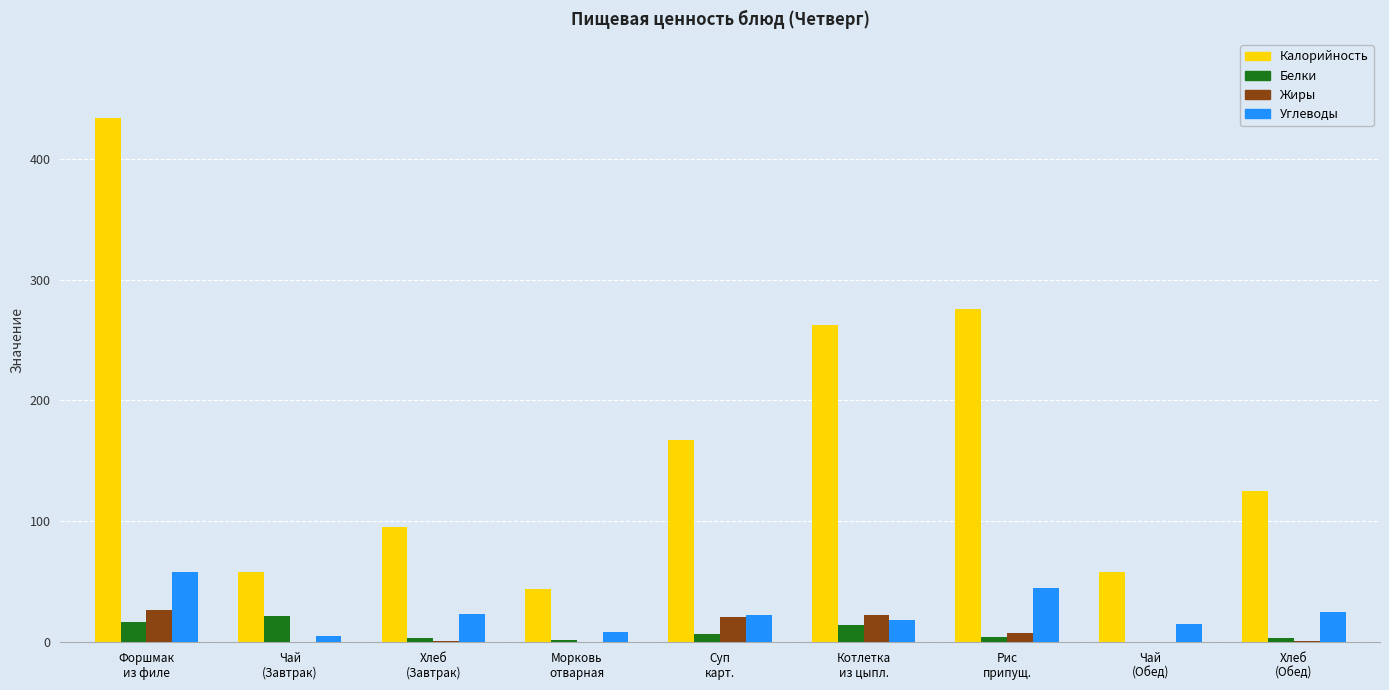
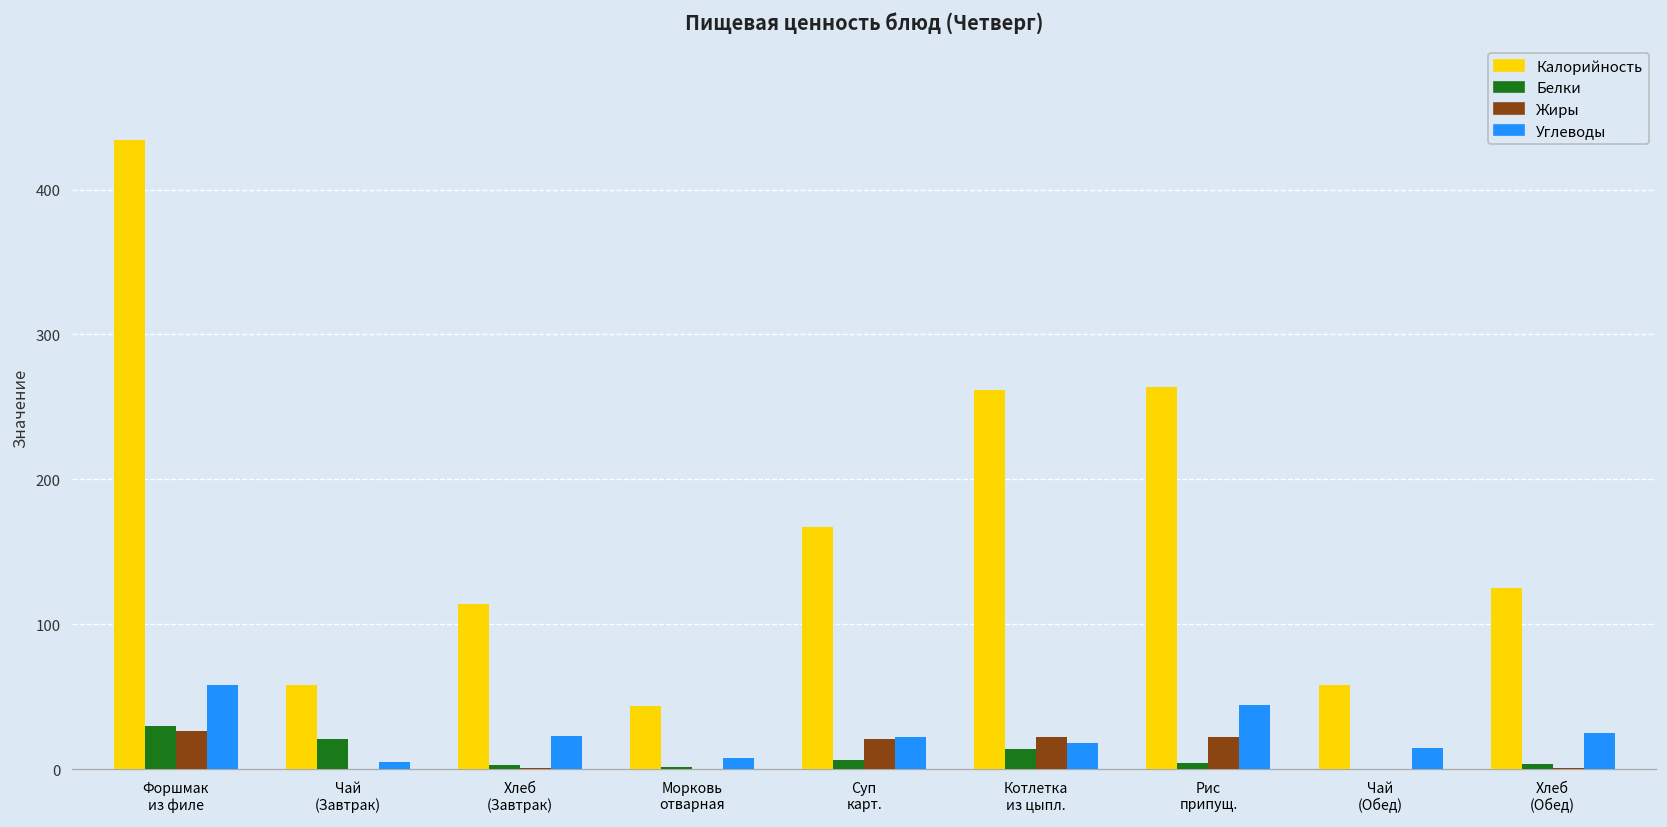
  {
    "Калорийность": {
      "Форшмак из филе": 434,
      "Чай (Завтрак)": 58,
-     "Хлеб (Завтрак)": 95,
+     "Хлеб (Завтрак)": 114,
      "Морковь отварная": 44,
      "Суп карт.": 167,
      "Котлетка из цыпл.": 262,
-     "Рис припущ.": 276,
+     "Рис припущ.": 264,
      "Чай (Обед)": 58,
      "Хлеб (Обед)": 125
    },
    "Белки": {
-     "Форшмак из филе": 16,
+     "Форшмак из филе": 30,
      "Чай (Завтрак)": 21,
      "Хлеб (Завтрак)": 3,
      "Суп карт.": 6,
      "Котлетка из цыпл.": 14,
      "Рис припущ.": 4,
      "Хлеб (Обед)": 4
    },
    "Жиры": {
      "Форшмак из филе": 26,
      "Чай (Завтрак)": 0,
      "Морковь отварная": 0,
      "Суп карт.": 21,
      "Котлетка из цыпл.": 22,
-     "Рис припущ.": 7,
+     "Рис припущ.": 22,
      "Чай (Обед)": 0
    },
    "Углеводы": {
      "Форшмак из филе": 58,
      "Чай (Завтрак)": 5,
      "Хлеб (Завтрак)": 23,
      "Морковь отварная": 8,
      "Суп карт.": 22,
      "Котлетка из цыпл.": 18,
      "Рис припущ.": 45,
      "Чай (Обед)": 15,
      "Хлеб (Обед)": 25
    }
  }
